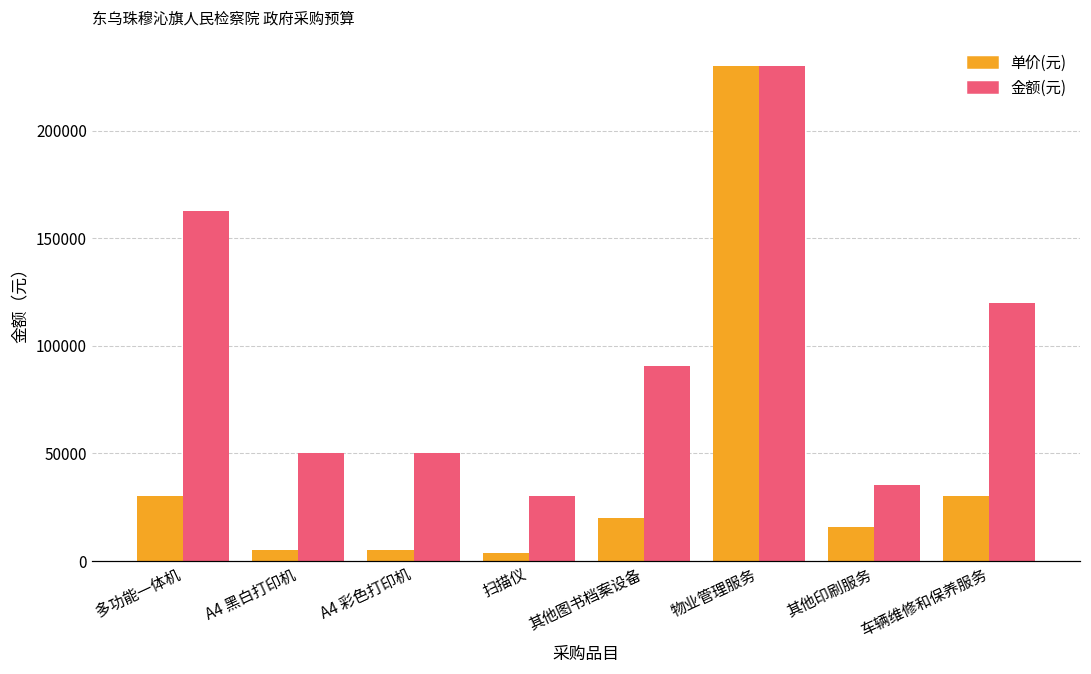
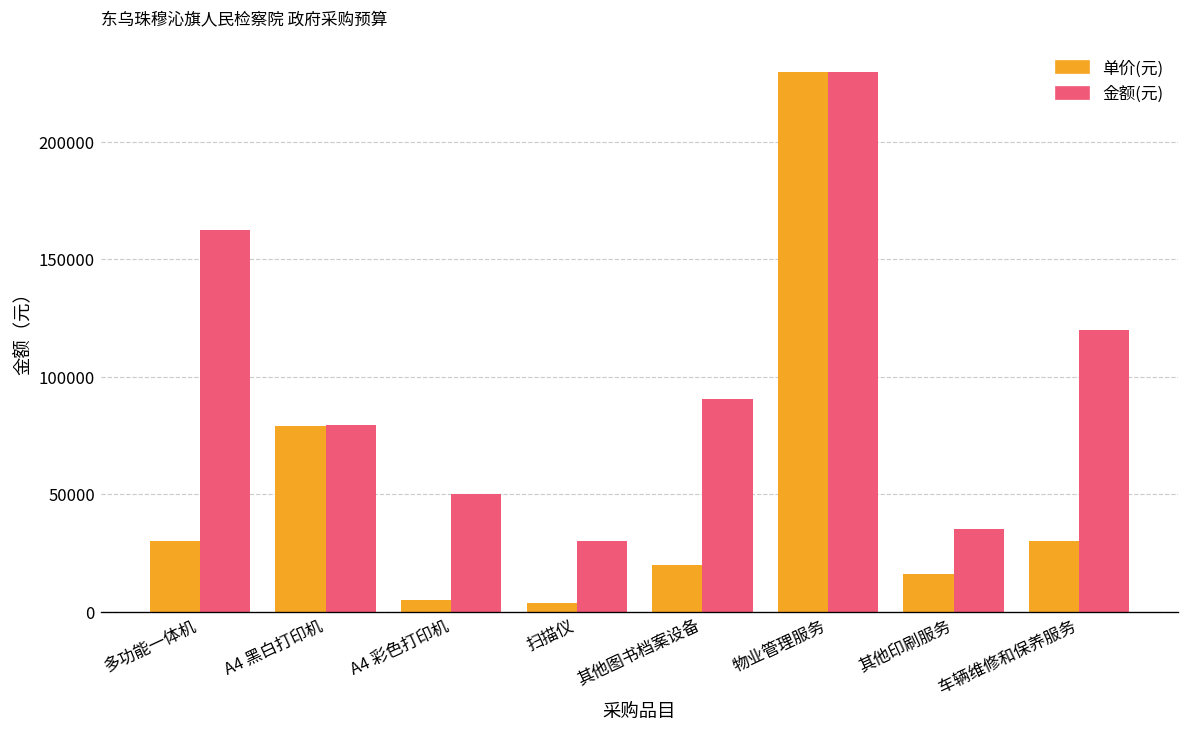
  {
    "单价(元)": {
      "多功能一体机": 30000,
-     "A4 黑白打印机": 5000,
+     "A4 黑白打印机": 79000,
      "A4 彩色打印机": 5000,
      "扫描仪": 4000,
      "其他图书档案设备": 20000,
      "物业管理服务": 230000,
      "其他印刷服务": 16000,
      "车辆维修和保养服务": 30000
    },
    "金额(元)": {
      "多功能一体机": 163000,
-     "A4 黑白打印机": 50000,
+     "A4 黑白打印机": 80000,
      "A4 彩色打印机": 50000,
      "扫描仪": 30000,
      "其他图书档案设备": 91000,
      "物业管理服务": 230000,
      "其他印刷服务": 35000,
      "车辆维修和保养服务": 120000
    }
  }
